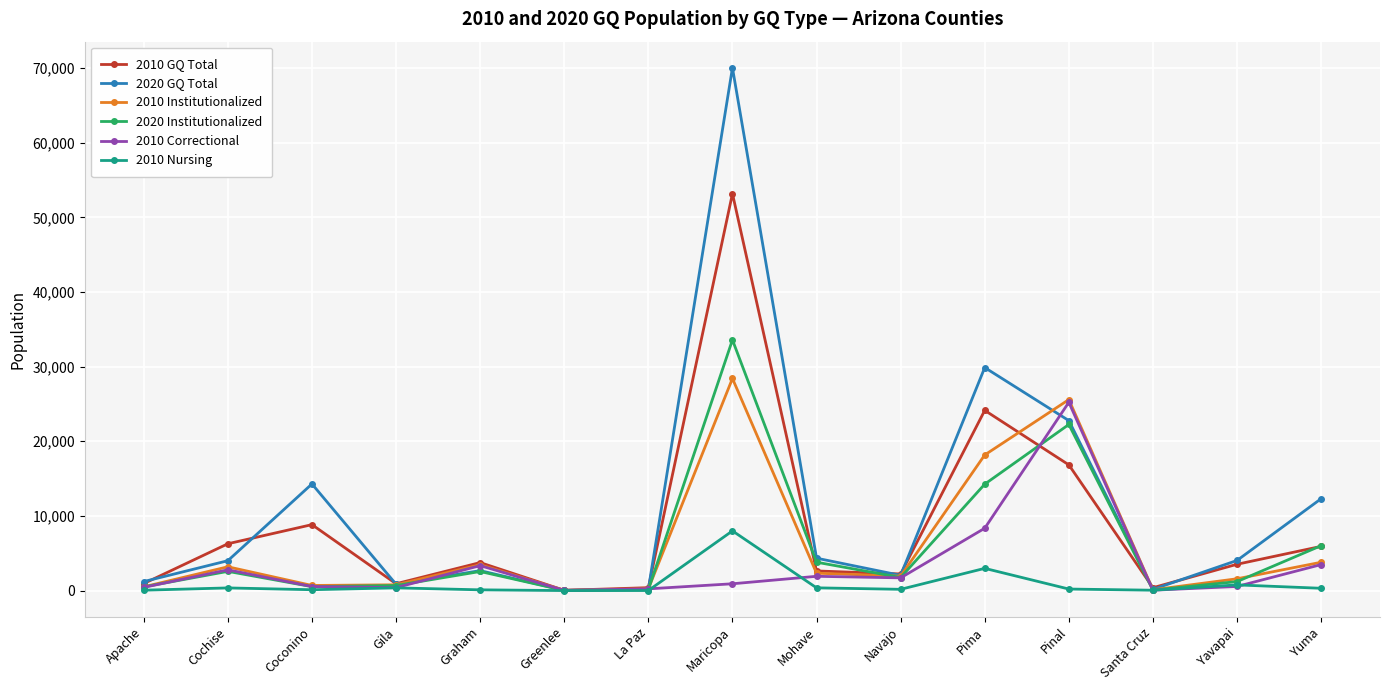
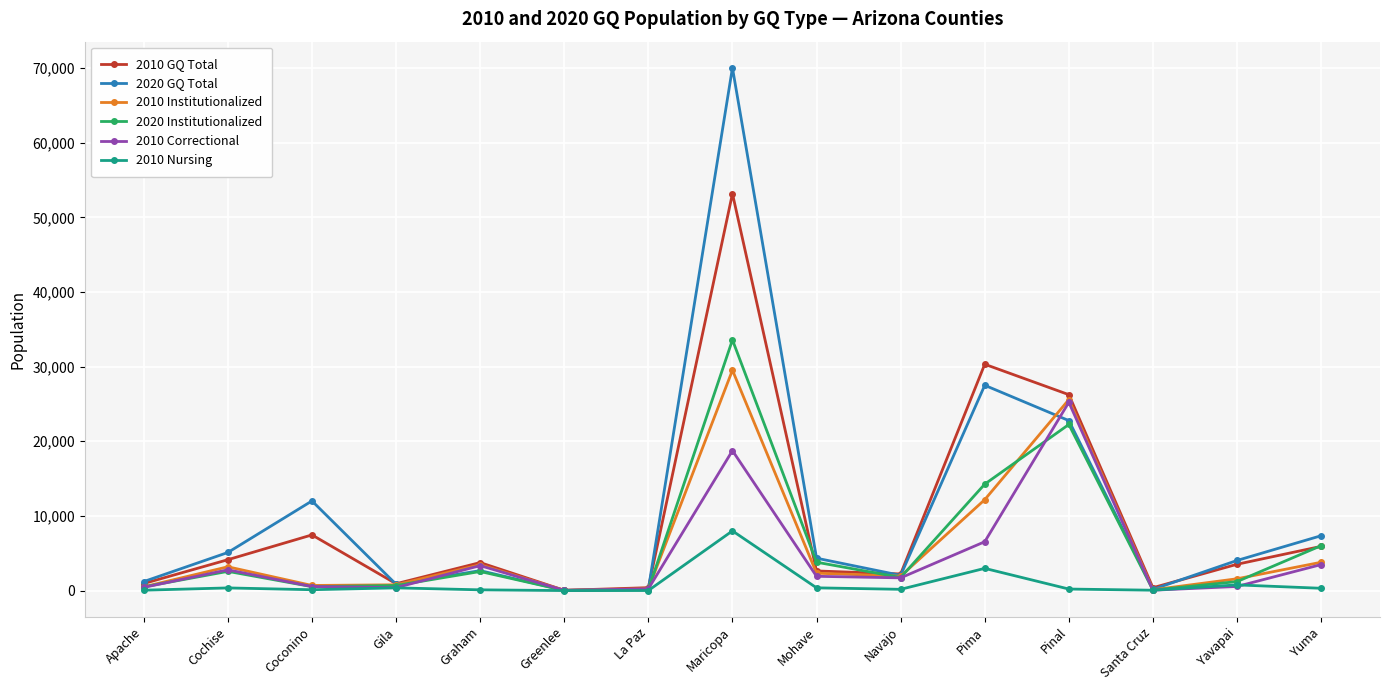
  {
    "2010 GQ Total": {
-     "Cochise": "6,000",
-     "Coconino": "9,000",
+     "Cochise": "4,000",
+     "Coconino": "7,000",
      "Maricopa": "53,000",
-     "Pima": "24,000",
-     "Pinal": "17,000",
+     "Pima": "30,000",
+     "Pinal": "26,000",
      "Yavapai": "4,000"
    },
    "2020 GQ Total": {
-     "Cochise": "4,000",
-     "Coconino": "14,000",
+     "Cochise": "5,000",
+     "Coconino": "12,000",
      "Maricopa": "70,000",
      "Mohave": "4,000",
-     "Pima": "30,000",
+     "Pima": "28,000",
      "Pinal": "23,000",
      "Yavapai": "4,000",
-     "Yuma": "12,000"
+     "Yuma": "7,000"
    },
    "2010 Institutionalized": {
      "Cochise": "3,000",
-     "Maricopa": "28,000",
-     "Pima": "18,000",
+     "Maricopa": "30,000",
+     "Pima": "12,000",
      "Pinal": "26,000",
      "Yavapai": "2,000"
    },
    "2010 Correctional": {
-     "Maricopa": "1,000",
+     "Maricopa": "19,000",
      "Mohave": "2,000",
-     "Pima": "8,000",
+     "Pima": "7,000",
      "Pinal": "25,000"
    }
  }
